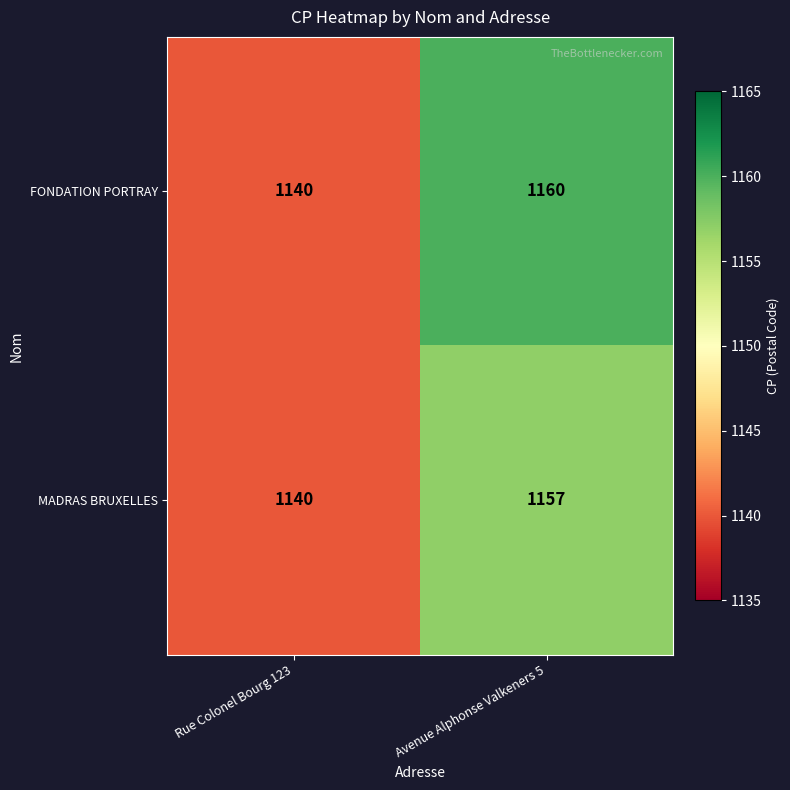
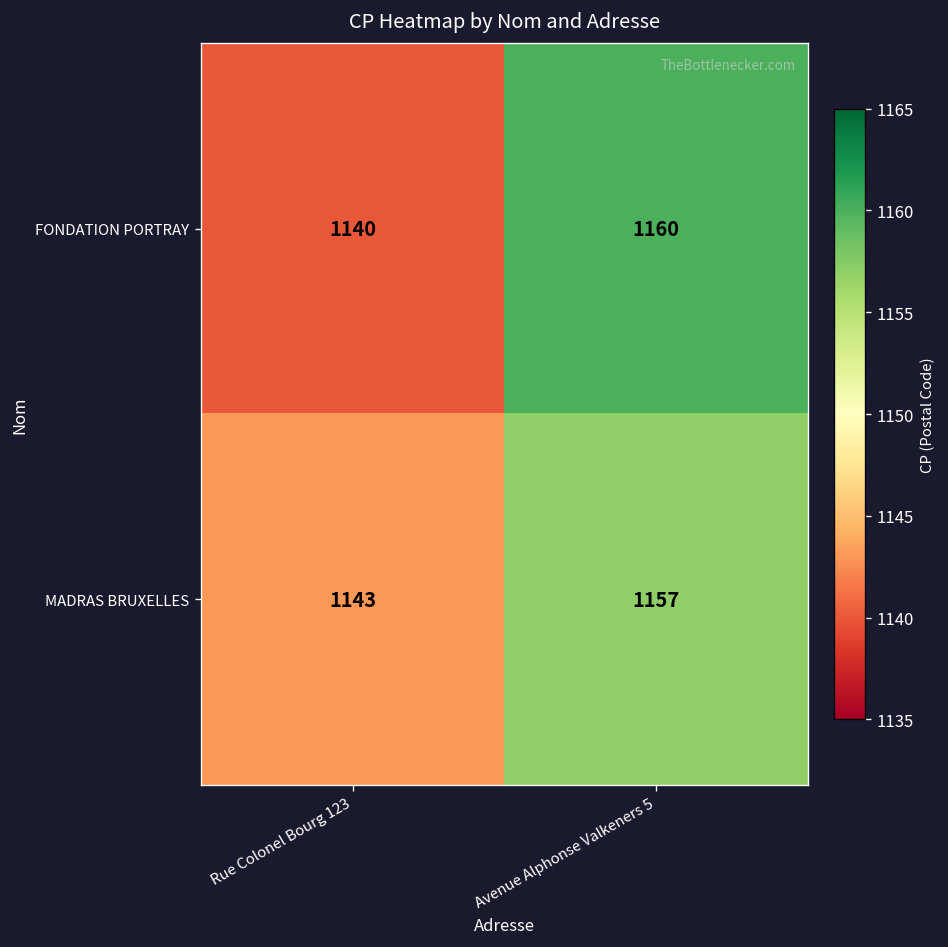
  {
    "FONDATION PORTRAY": {
      "Rue Colonel Bourg 123": 1140
    },
    "MADRAS BRUXELLES": {
-     "Rue Colonel Bourg 123": 1140,
+     "Rue Colonel Bourg 123": 1143,
      "Avenue Alphonse Valkeners 5": 1157
    }
  }
